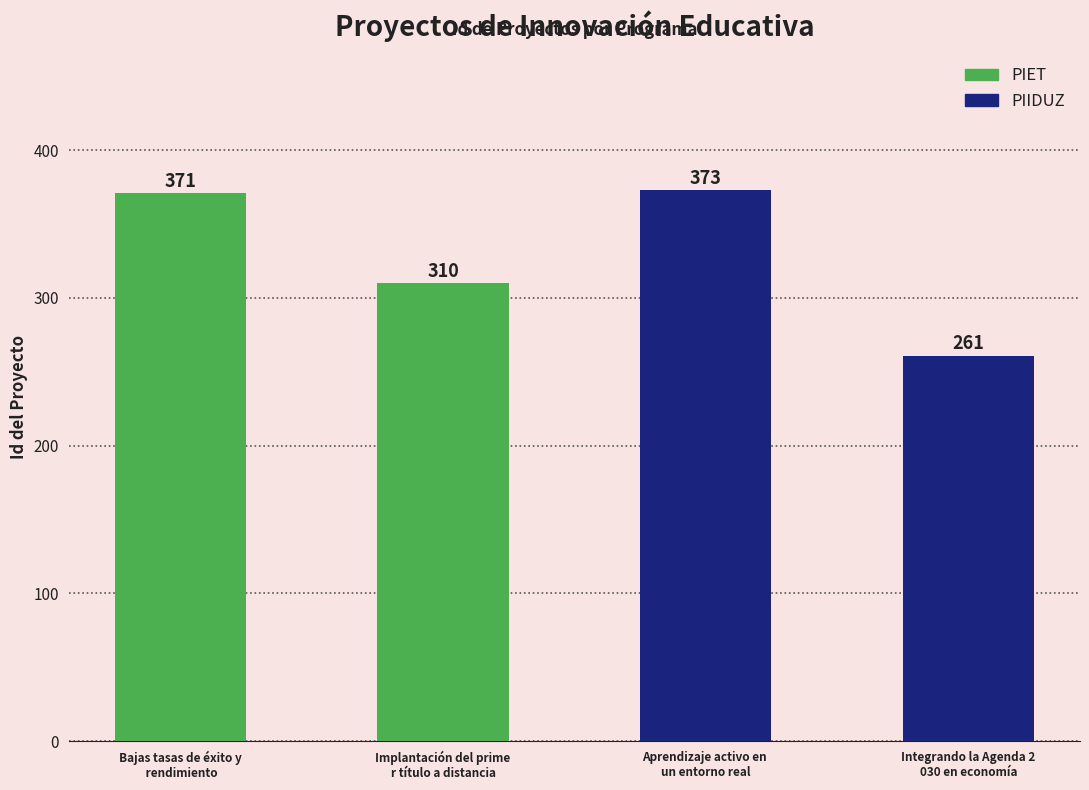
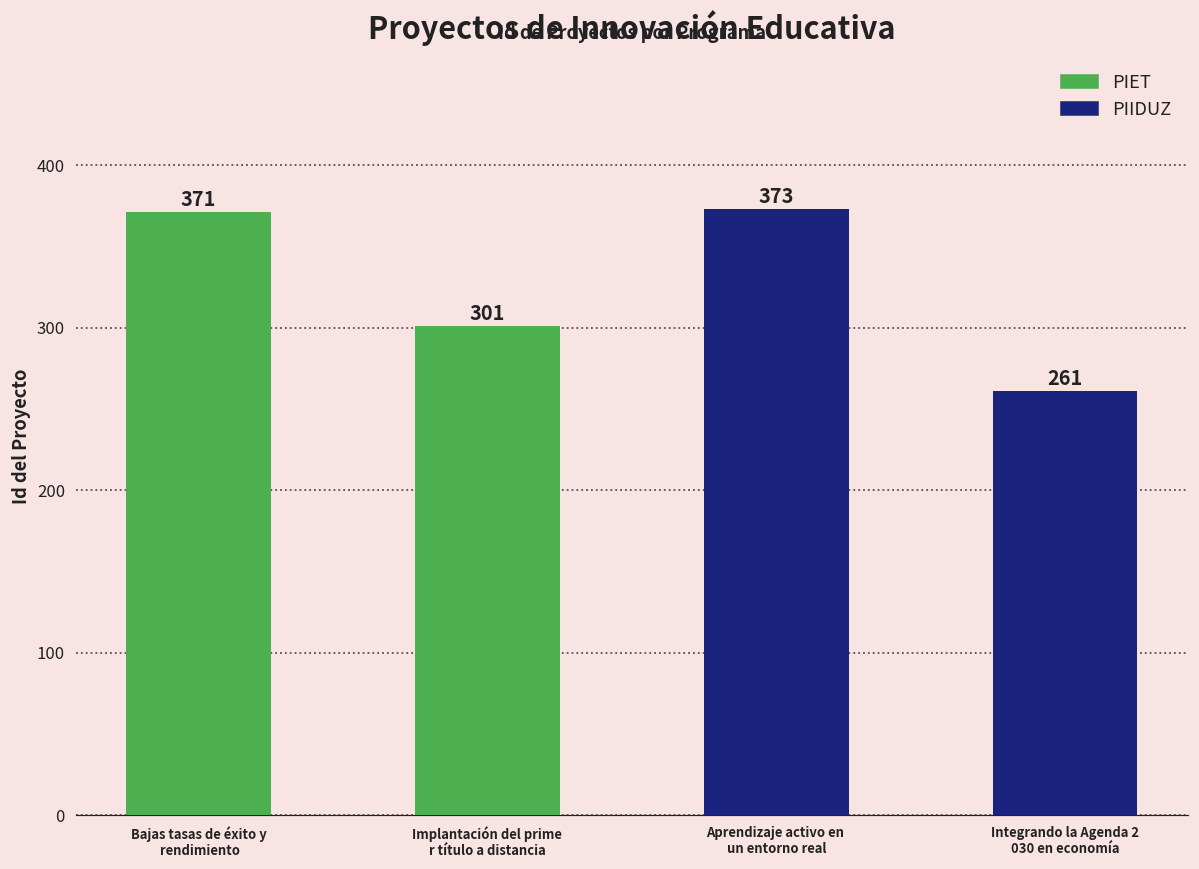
  {
    "Bajas tasas de éxito y rendimiento": 371,
-   "Implantación del prime r título a distancia": 310,
+   "Implantación del prime r título a distancia": 301,
    "Aprendizaje activo en un entorno real": 373,
    "Integrando la Agenda 2 030 en economía": 261
  }
